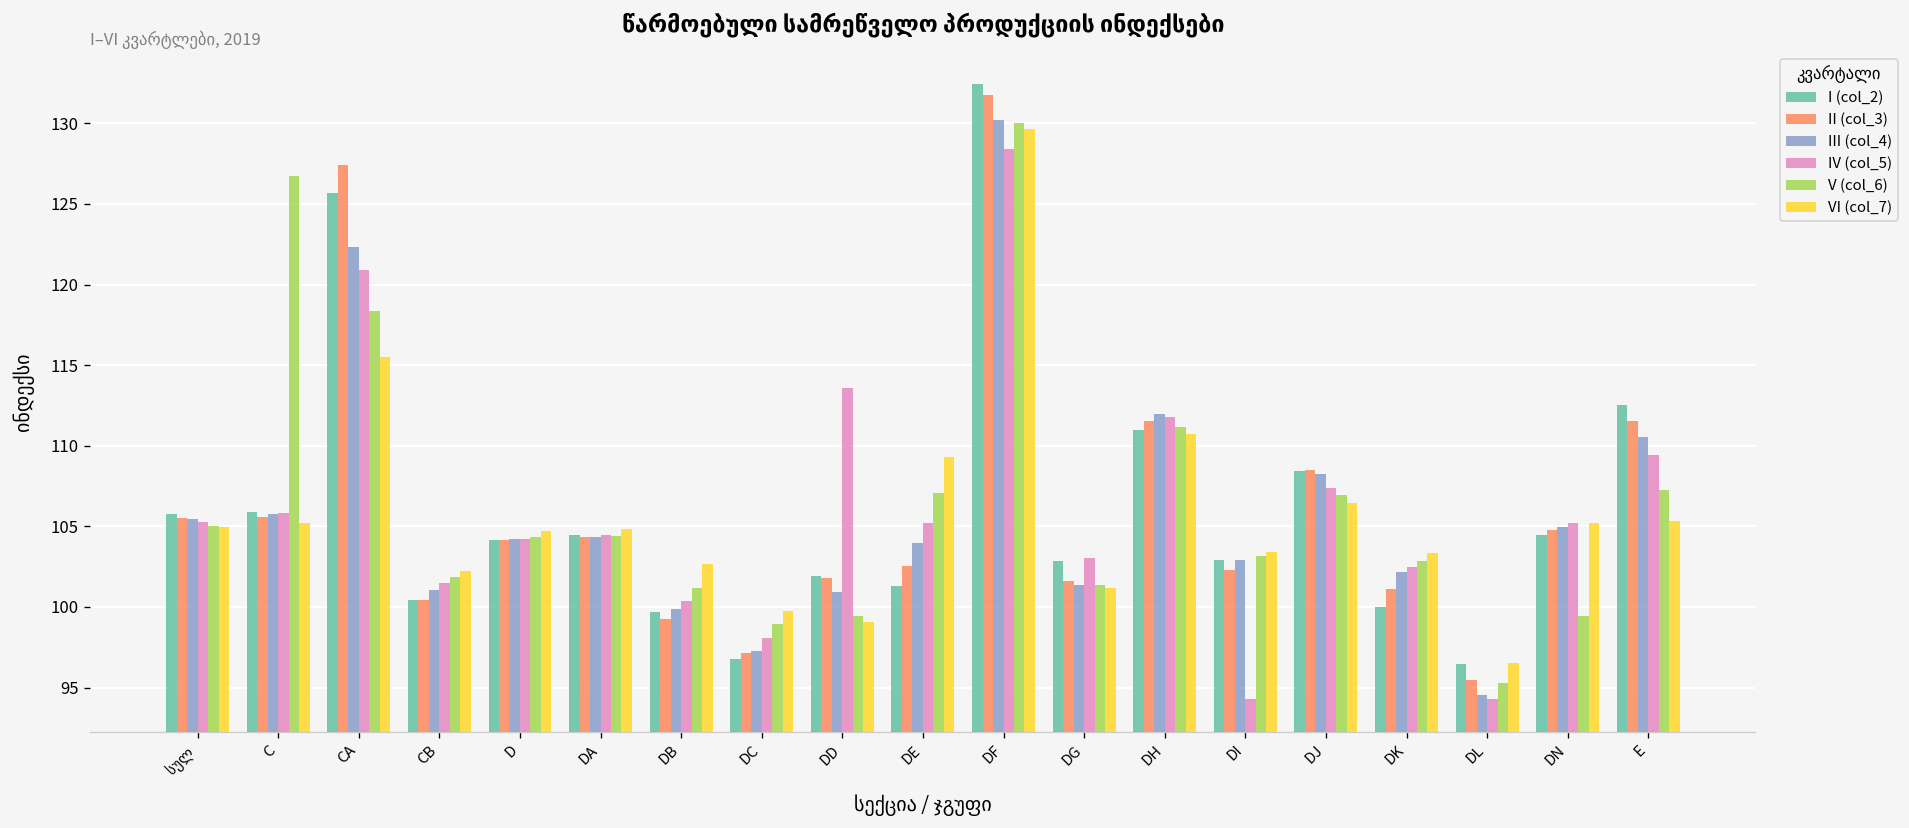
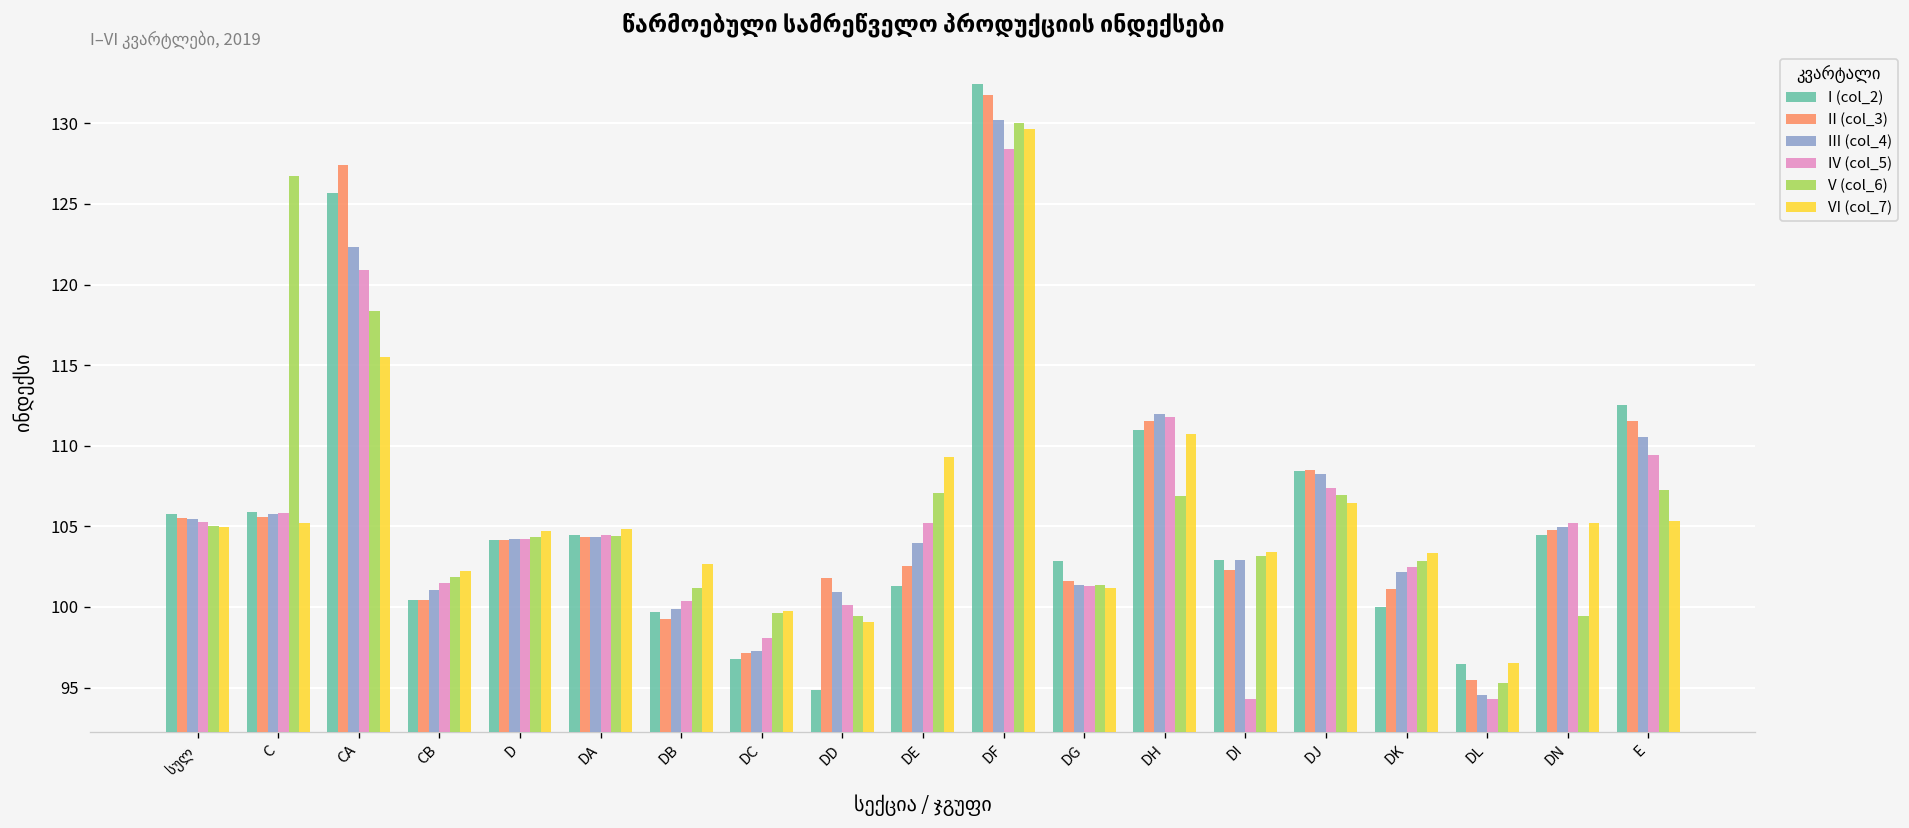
  {
    "I (col_2)": {
      "სულ": 105.8,
      "C": 105.9,
      "CA": 125.7,
      "CB": 100.4,
      "D": 104.1,
      "DA": 104.5,
      "DB": 99.7,
      "DC": 96.8,
-     "DD": 101.9,
+     "DD": 94.8,
      "DE": 101.3,
      "DF": 132.5,
      "DG": 102.8,
      "DH": 111.0,
      "DI": 102.9,
      "DJ": 108.4,
      "DK": 100.0,
      "DL": 96.4,
      "DN": 104.5,
      "E": 112.5
    },
    "II (col_3)": {
      "სულ": 105.5,
      "C": 105.6,
      "CA": 127.4,
      "CB": 100.4,
      "D": 104.1,
      "DA": 104.4,
      "DB": 99.2,
      "DC": 97.1,
      "DD": 101.8,
      "DE": 102.6,
      "DF": 131.8,
      "DG": 101.6,
      "DH": 111.5,
      "DI": 102.3,
      "DJ": 108.5,
      "DK": 101.1,
      "DL": 95.5,
      "DN": 104.7,
      "E": 111.5
    },
    "III (col_4)": {
      "სულ": 105.4,
      "C": 105.8,
      "CA": 122.3,
      "CB": 101.1,
      "D": 104.2,
      "DA": 104.3,
      "DB": 99.9,
      "DC": 97.2,
      "DD": 100.9,
      "DE": 103.9,
      "DF": 130.2,
      "DG": 101.4,
      "DH": 112.0,
      "DI": 102.9,
      "DJ": 108.2,
      "DK": 102.2,
      "DL": 94.5,
      "DN": 105.0,
      "E": 110.5
    },
    "IV (col_5)": {
      "სულ": 105.3,
      "C": 105.8,
      "CA": 120.9,
      "CB": 101.5,
      "D": 104.2,
      "DA": 104.4,
      "DB": 100.3,
      "DC": 98.1,
-     "DD": 113.6,
+     "DD": 100.1,
      "DE": 105.2,
      "DF": 128.4,
-     "DG": 103.0,
+     "DG": 101.3,
      "DH": 111.8,
      "DI": 94.3,
      "DJ": 107.4,
      "DK": 102.5,
      "DL": 94.3,
      "DN": 105.2,
      "E": 109.4
    },
    "V (col_6)": {
      "სულ": 105.0,
      "C": 126.7,
      "CA": 118.4,
      "CB": 101.9,
      "D": 104.4,
      "DA": 104.4,
      "DB": 101.2,
-     "DC": 98.9,
+     "DC": 99.6,
      "DD": 99.5,
      "DE": 107.1,
      "DF": 130.0,
      "DG": 101.4,
-     "DH": 111.2,
+     "DH": 106.9,
      "DI": 103.1,
      "DJ": 106.9,
      "DK": 102.8,
      "DL": 95.3,
      "DN": 99.5,
      "E": 107.3
    },
    "VI (col_7)": {
      "სულ": 105.0,
      "C": 105.2,
      "CA": 115.5,
      "CB": 102.2,
      "D": 104.7,
      "DA": 104.8,
      "DB": 102.7,
      "DC": 99.8,
      "DD": 99.1,
      "DE": 109.3,
      "DF": 129.7,
      "DG": 101.2,
      "DH": 110.7,
      "DI": 103.4,
      "DJ": 106.4,
      "DK": 103.4,
      "DL": 96.5,
      "DN": 105.2,
      "E": 105.3
    }
  }
